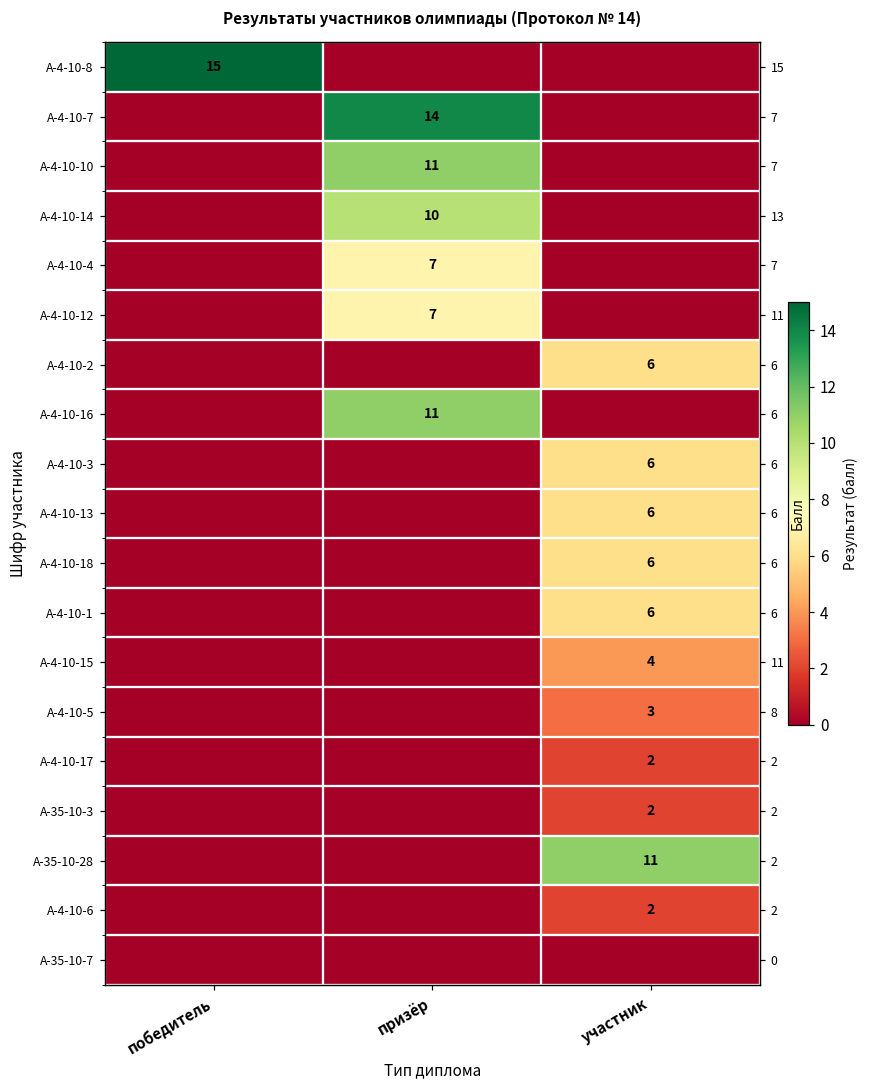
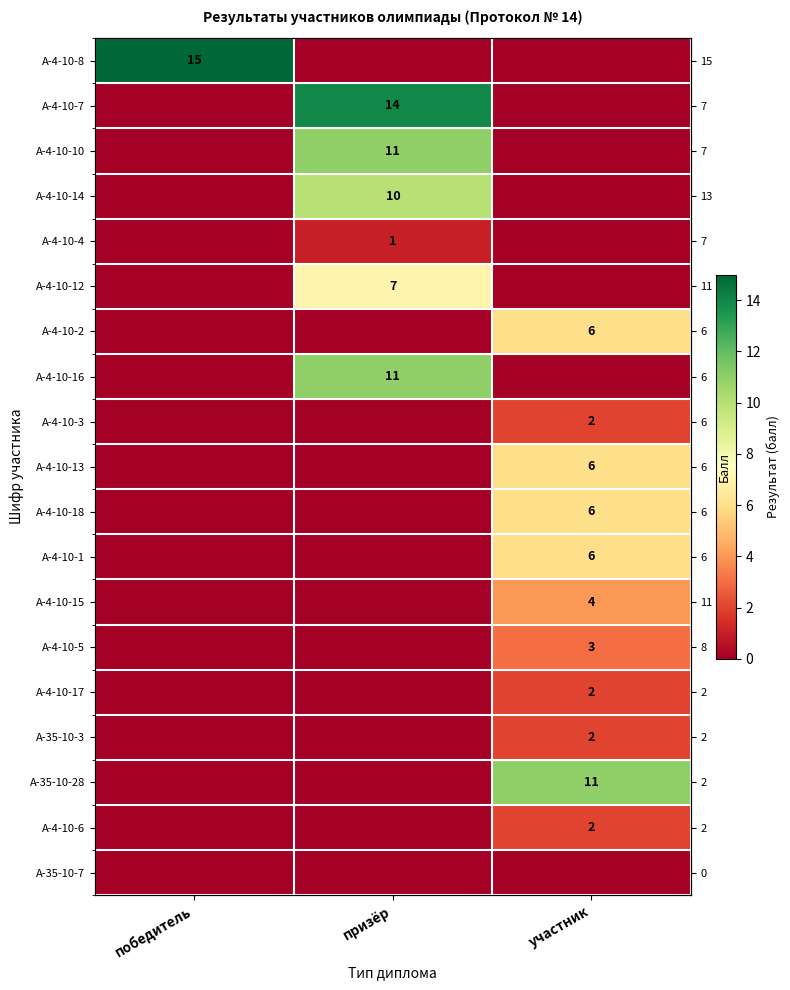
  {
    "А-4-10-8": {
      "победитель": 15
    },
    "А-4-10-7": {
      "призёр": 14
    },
    "А-4-10-10": {
      "призёр": 11
    },
    "А-4-10-14": {
      "призёр": 10
    },
    "А-4-10-4": {
-     "призёр": 7
+     "призёр": 1
    },
    "А-4-10-12": {
      "призёр": 7
    },
    "А-4-10-2": {
      "участник": 6
    },
    "А-4-10-16": {
      "призёр": 11
    },
    "А-4-10-3": {
-     "участник": 6
+     "участник": 2
    },
    "А-4-10-13": {
      "участник": 6
    },
    "А-4-10-18": {
      "участник": 6
    },
    "А-4-10-1": {
      "участник": 6
    },
    "А-4-10-15": {
      "участник": 4
    },
    "А-4-10-5": {
      "участник": 3
    },
    "А-4-10-17": {
      "участник": 2
    },
    "А-35-10-3": {
      "участник": 2
    },
    "А-35-10-28": {
      "участник": 11
    },
    "А-4-10-6": {
      "участник": 2
    }
  }
